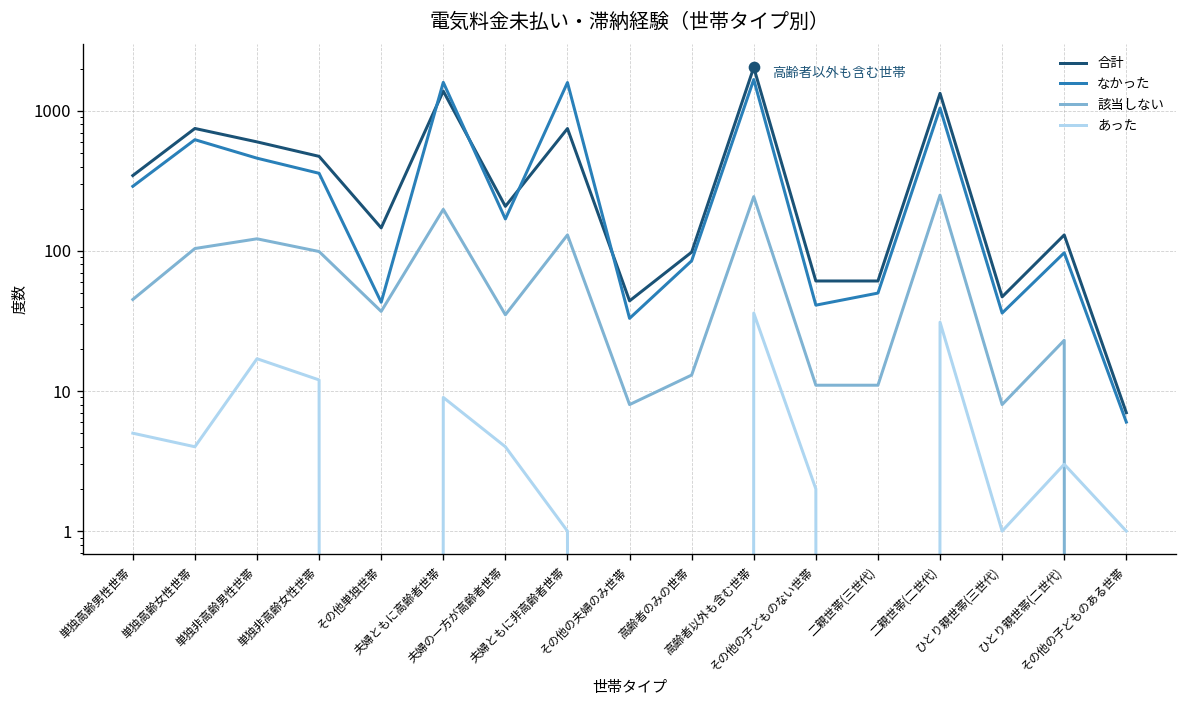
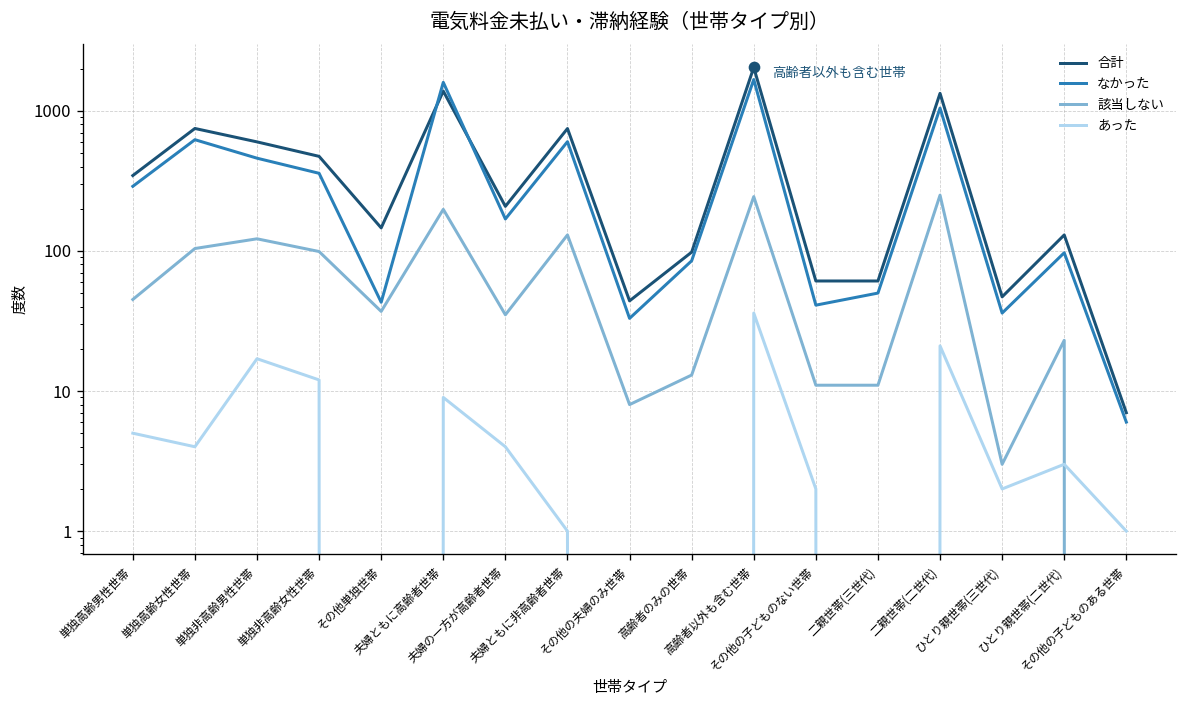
  {
    "なかった": {
      "単独高齢男性世帯": 290,
      "単独高齢女性世帯": 600,
      "単独非高齢男性世帯": 460,
      "単独非高齢女性世帯": 360,
      "その他単独世帯": 43,
      "夫婦ともに高齢者世帯": 1600,
      "夫婦の一方が高齢者世帯": 170,
-     "夫婦ともに非高齢者世帯": 1600,
+     "夫婦ともに非高齢者世帯": 600,
      "その他の夫婦のみ世帯": 33,
      "高齢者のみの世帯": 90,
      "高齢者以外も含む世帯": 1700,
      "その他の子どものない世帯": 41,
      "二親世帯(三世代)": 50,
      "二親世帯(二世代)": 1000,
      "ひとり親世帯(三世代)": 36,
      "ひとり親世帯(二世代)": 100,
      "その他の子どものある世帯": 6
    },
    "該当しない": {
      "単独高齢男性世帯": 45,
      "単独高齢女性世帯": 100,
      "単独非高齢男性世帯": 120,
      "単独非高齢女性世帯": 100,
      "その他単独世帯": 37,
      "夫婦ともに高齢者世帯": 200,
      "夫婦の一方が高齢者世帯": 35,
      "夫婦ともに非高齢者世帯": 130,
      "その他の夫婦のみ世帯": 8,
      "高齢者のみの世帯": 13,
      "高齢者以外も含む世帯": 240,
      "その他の子どものない世帯": 11,
      "二親世帯(三世代)": 11,
      "二親世帯(二世代)": 250,
-     "ひとり親世帯(三世代)": 8,
+     "ひとり親世帯(三世代)": 3,
      "ひとり親世帯(二世代)": 23
    },
    "あった": {
      "単独高齢男性世帯": 5,
      "単独高齢女性世帯": 4,
      "単独非高齢男性世帯": 17,
      "単独非高齢女性世帯": 12,
      "夫婦ともに高齢者世帯": 9,
      "夫婦の一方が高齢者世帯": 4,
      "夫婦ともに非高齢者世帯": 1,
      "高齢者以外も含む世帯": 36,
      "その他の子どものない世帯": 2,
-     "二親世帯(二世代)": 31,
-     "ひとり親世帯(三世代)": 1,
+     "二親世帯(二世代)": 21,
+     "ひとり親世帯(三世代)": 2,
      "ひとり親世帯(二世代)": 3,
      "その他の子どものある世帯": 1
    }
  }
